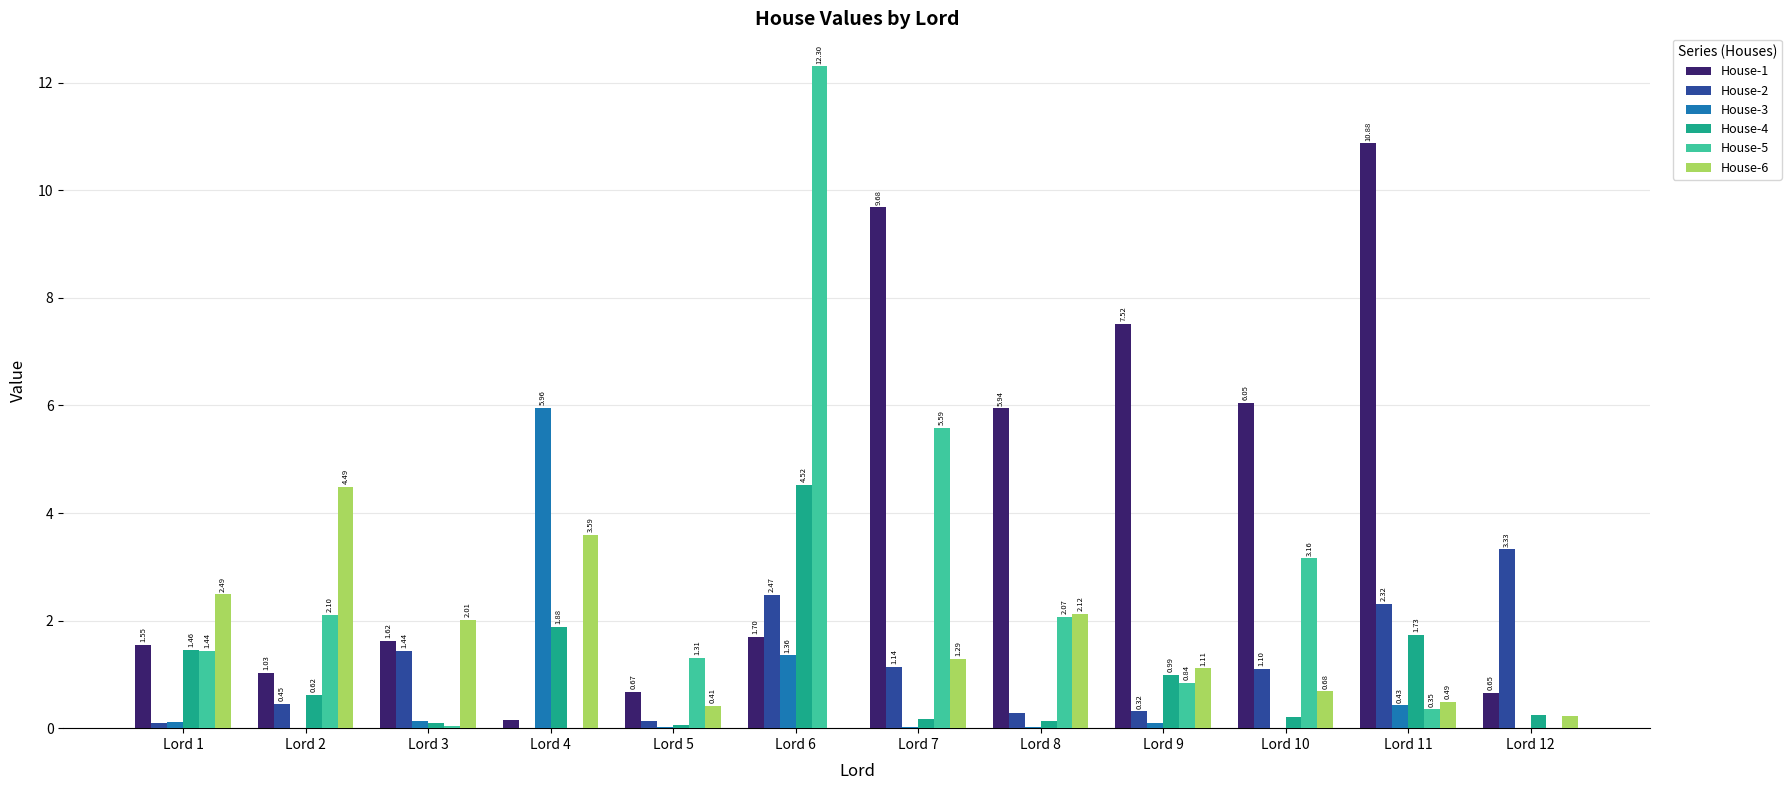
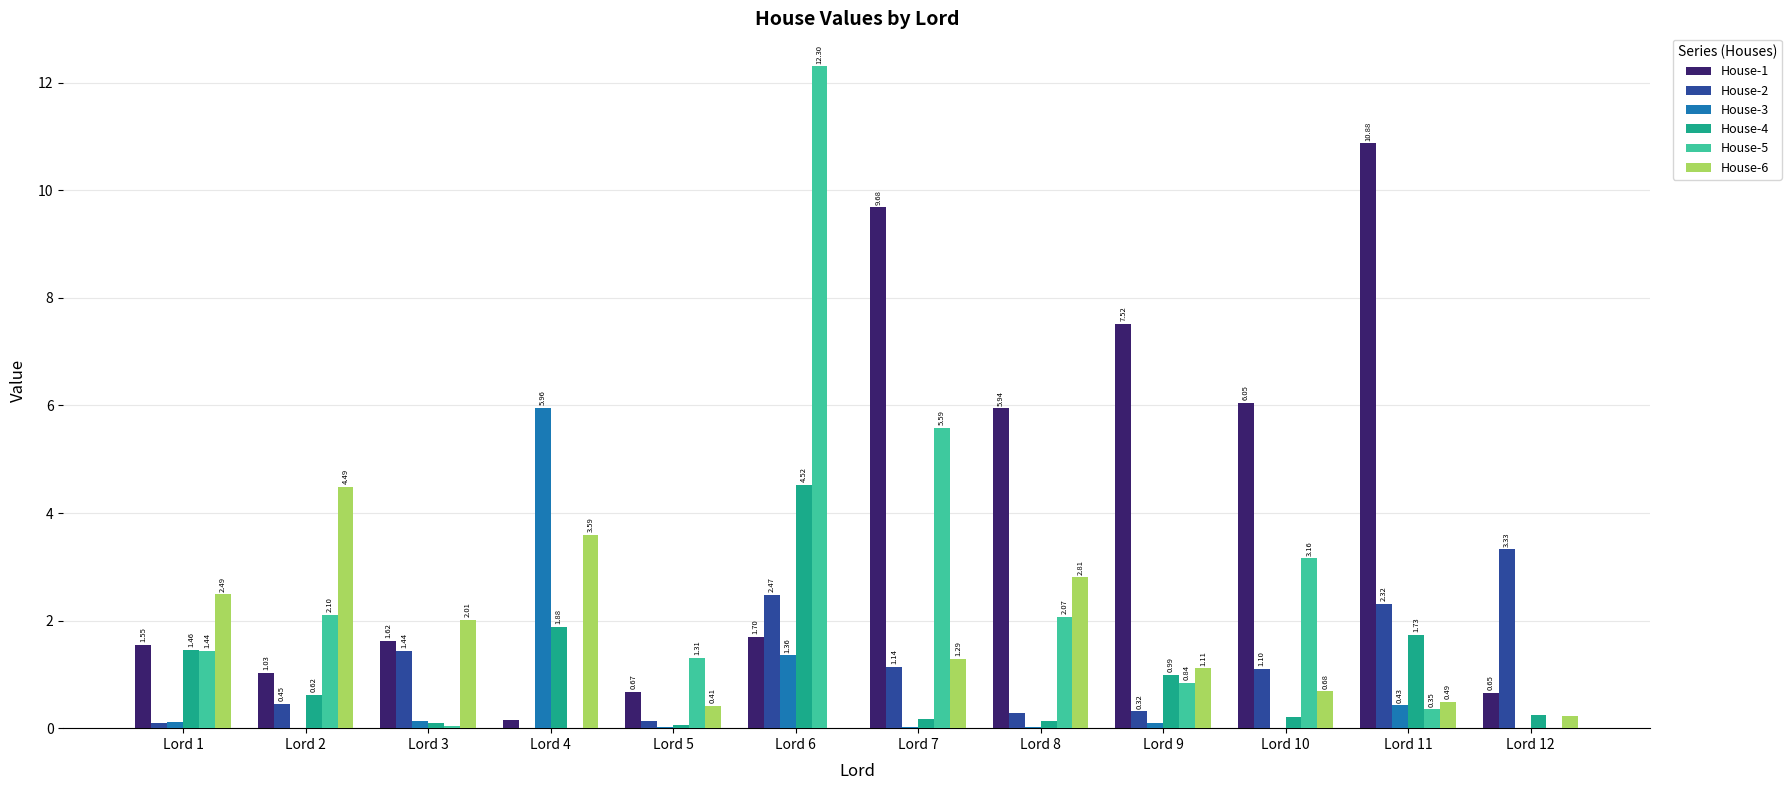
  {
    "House-1": {
      "Lord 1": 1.55,
      "Lord 2": 1.03,
      "Lord 3": 1.62,
      "Lord 5": 0.67,
      "Lord 6": 1.70,
      "Lord 7": 9.68,
      "Lord 8": 5.94,
      "Lord 9": 7.52,
      "Lord 10": 6.05,
      "Lord 11": 10.88,
      "Lord 12": 0.65
    },
    "House-6": {
      "Lord 1": 2.49,
      "Lord 2": 4.49,
      "Lord 3": 2.01,
      "Lord 4": 3.59,
      "Lord 5": 0.41,
      "Lord 7": 1.29,
-     "Lord 8": 2.12,
+     "Lord 8": 2.81,
      "Lord 9": 1.11,
      "Lord 10": 0.68,
      "Lord 11": 0.49
    }
  }
